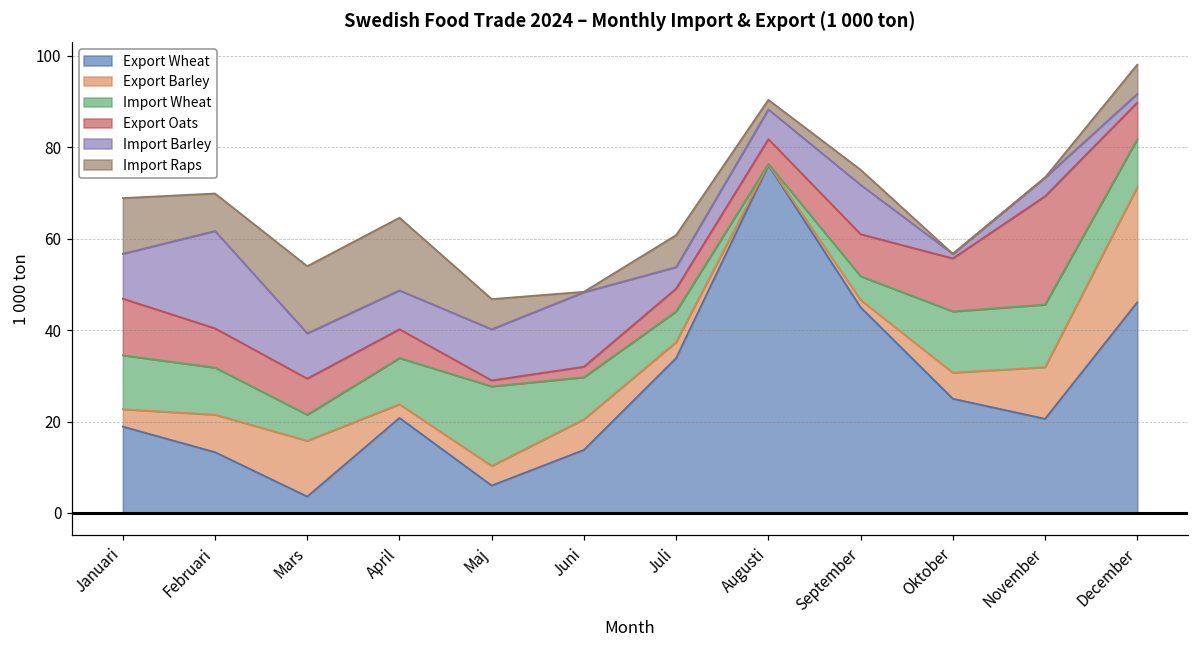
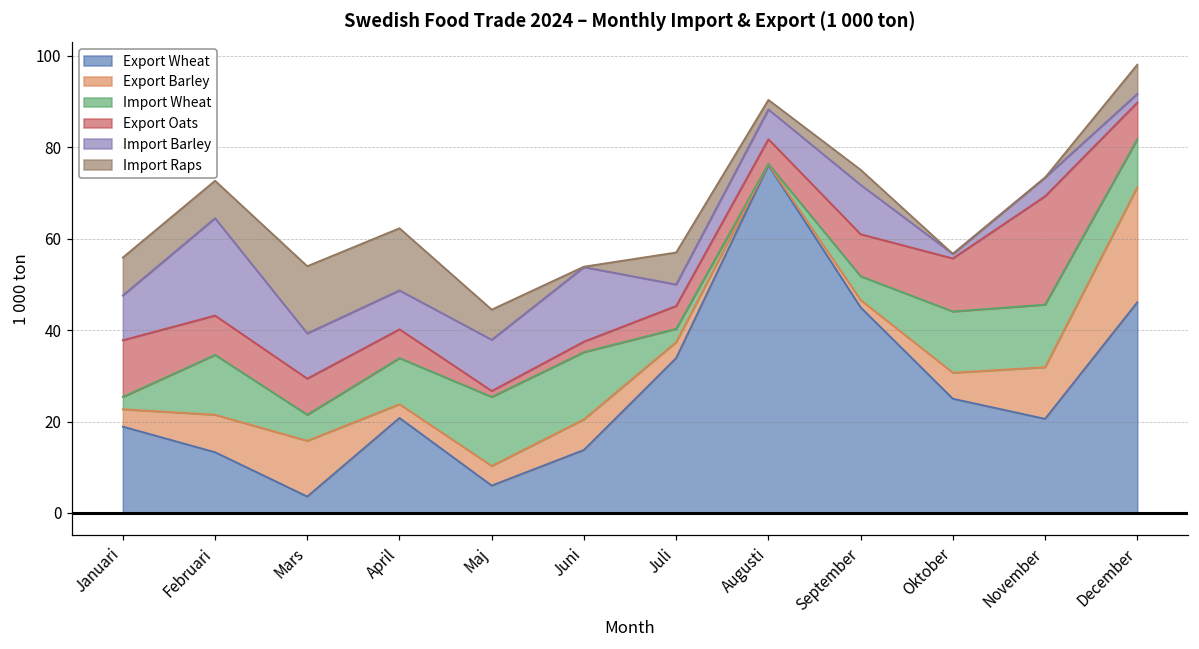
  {
    "Import Wheat": {
-     "Januari": 12,
-     "Februari": 10,
+     "Januari": 3,
+     "Februari": 13,
      "Mars": 6,
      "April": 10,
-     "Maj": 17,
-     "Juni": 9,
-     "Juli": 7,
+     "Maj": 15,
+     "Juni": 15,
+     "Juli": 3,
      "September": 5,
      "Oktober": 13,
      "November": 14,
      "December": 11
    },
    "Import Raps": {
-     "Januari": 12,
+     "Januari": 8,
      "Februari": 8,
      "Mars": 15,
-     "April": 16,
+     "April": 14,
      "Maj": 7,
      "Juli": 7,
      "Augusti": 2,
      "September": 3,
      "December": 6
    }
  }
